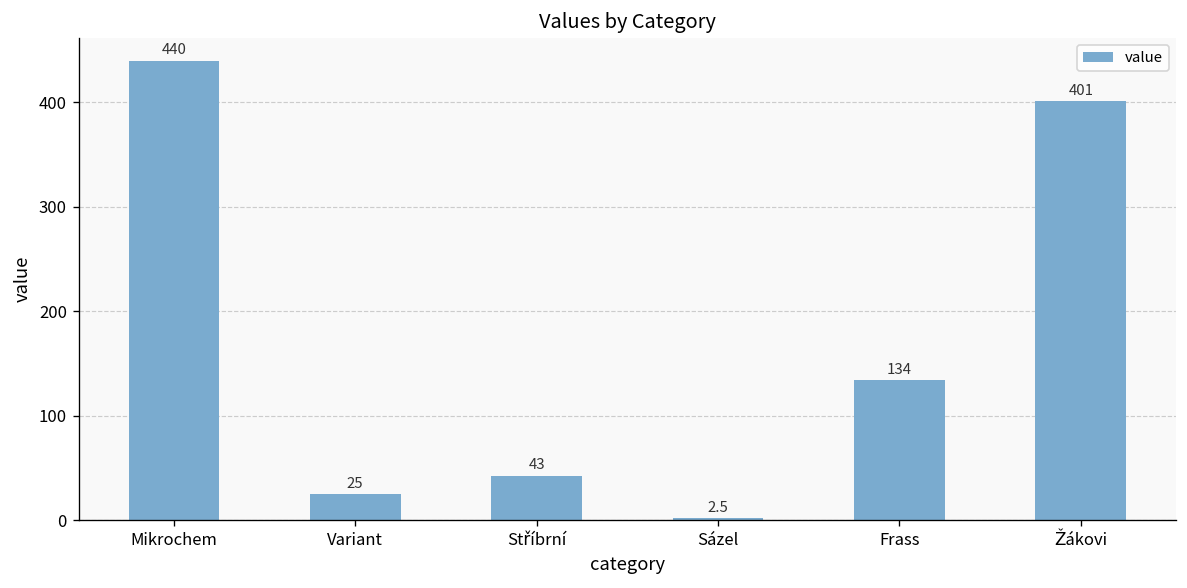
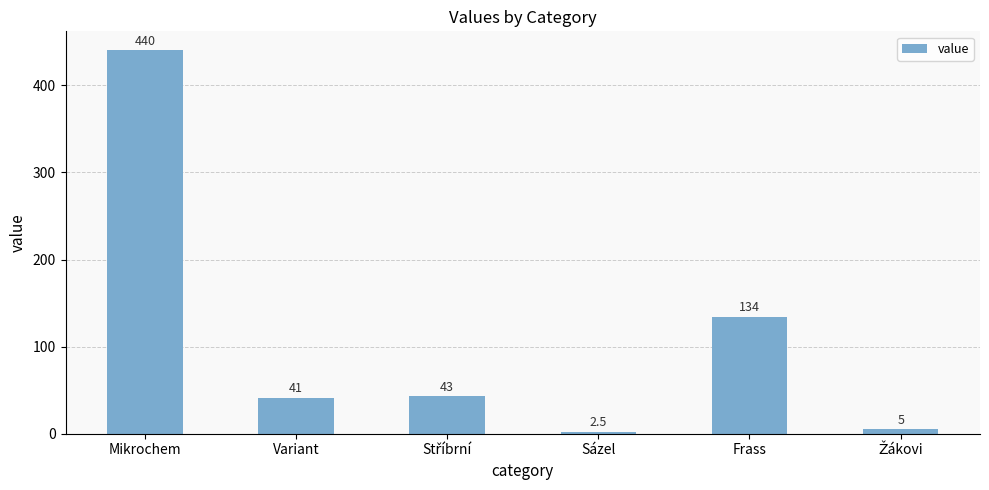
  {
    "Mikrochem": 440,
-   "Variant": 25,
+   "Variant": 41,
    "Stříbrní": 43,
    "Sázel": 2.5,
    "Frass": 134,
-   "Žákovi": 401
+   "Žákovi": 5
  }
